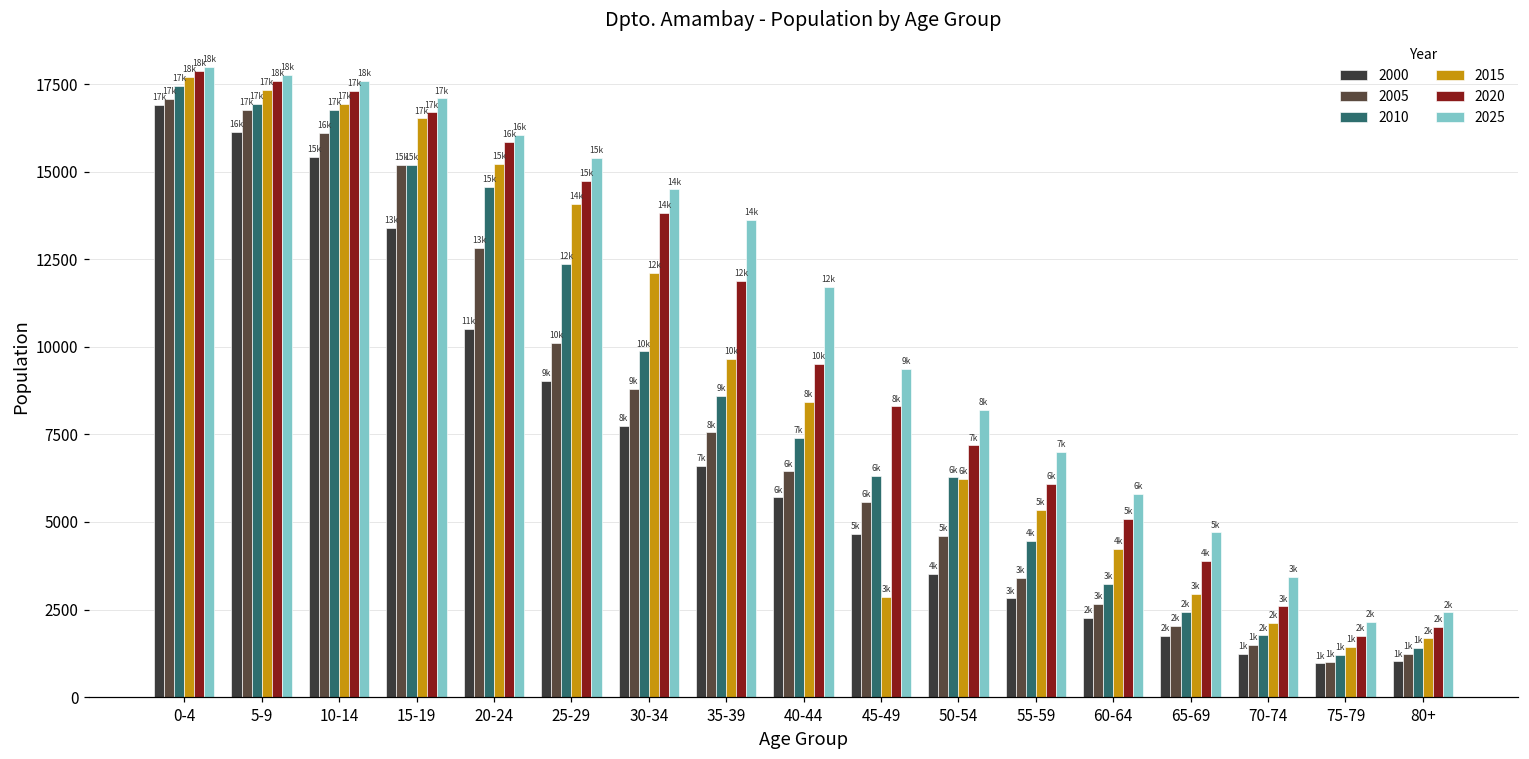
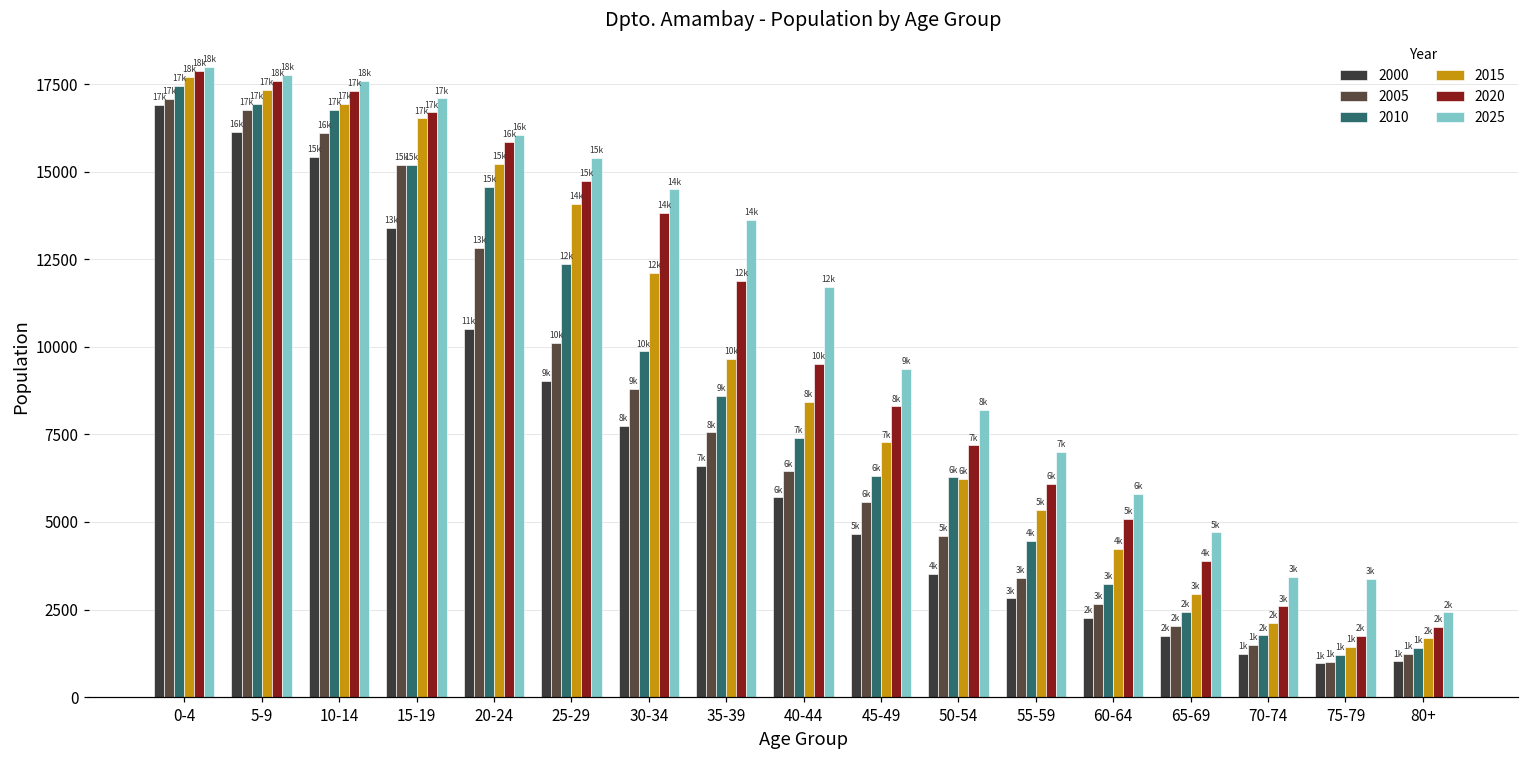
  {
    "2010": {
      "0-4": "17k",
      "5-9": "17k",
      "10-14": "17k",
      "20-24": "15k",
      "25-29": "12k",
      "30-34": "10k",
      "35-39": "9k",
      "40-44": "7k",
      "45-49": "6k",
      "50-54": "6k",
      "55-59": "4k",
      "60-64": "3k",
      "65-69": "2k",
      "70-74": "2k",
      "75-79": "1k",
      "80+": "1k"
    },
    "2015": {
      "0-4": "18k",
      "5-9": "17k",
      "10-14": "17k",
      "15-19": "17k",
      "20-24": "15k",
      "25-29": "14k",
      "30-34": "12k",
      "35-39": "10k",
      "40-44": "8k",
-     "45-49": "3k",
+     "45-49": "7k",
      "50-54": "6k",
      "55-59": "5k",
      "60-64": "4k",
      "65-69": "3k",
      "70-74": "2k",
      "75-79": "1k",
      "80+": "2k"
    },
    "2020": {
      "0-4": "18k",
      "5-9": "18k",
      "10-14": "17k",
      "15-19": "17k",
      "20-24": "16k",
      "25-29": "15k",
      "30-34": "14k",
      "35-39": "12k",
      "40-44": "10k",
      "45-49": "8k",
      "50-54": "7k",
      "55-59": "6k",
      "60-64": "5k",
      "65-69": "4k",
      "70-74": "3k",
      "75-79": "2k",
      "80+": "2k"
    },
    "2025": {
      "5-9": "18k",
      "10-14": "18k",
      "15-19": "17k",
      "20-24": "16k",
      "25-29": "15k",
      "30-34": "14k",
      "35-39": "14k",
      "40-44": "12k",
      "45-49": "9k",
      "50-54": "8k",
      "55-59": "7k",
      "60-64": "6k",
      "65-69": "5k",
      "70-74": "3k",
-     "75-79": "2k",
+     "75-79": "3k",
      "80+": "2k"
    }
  }
